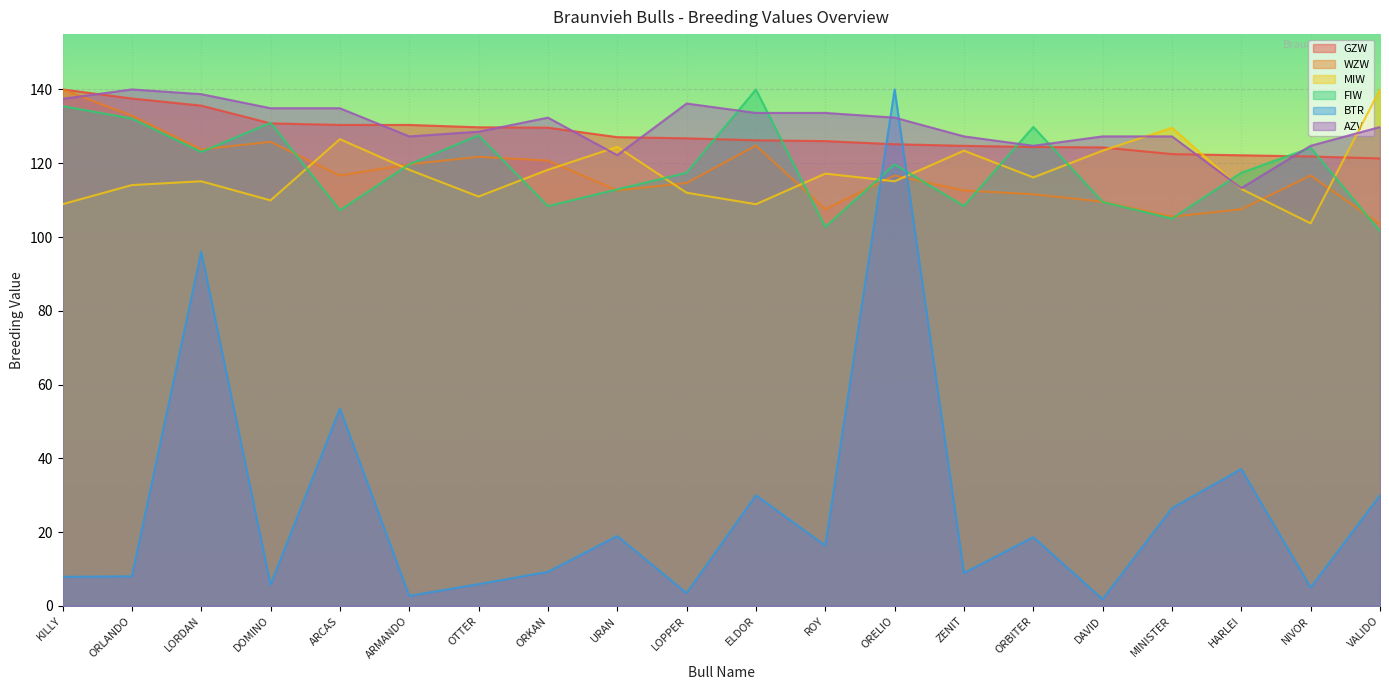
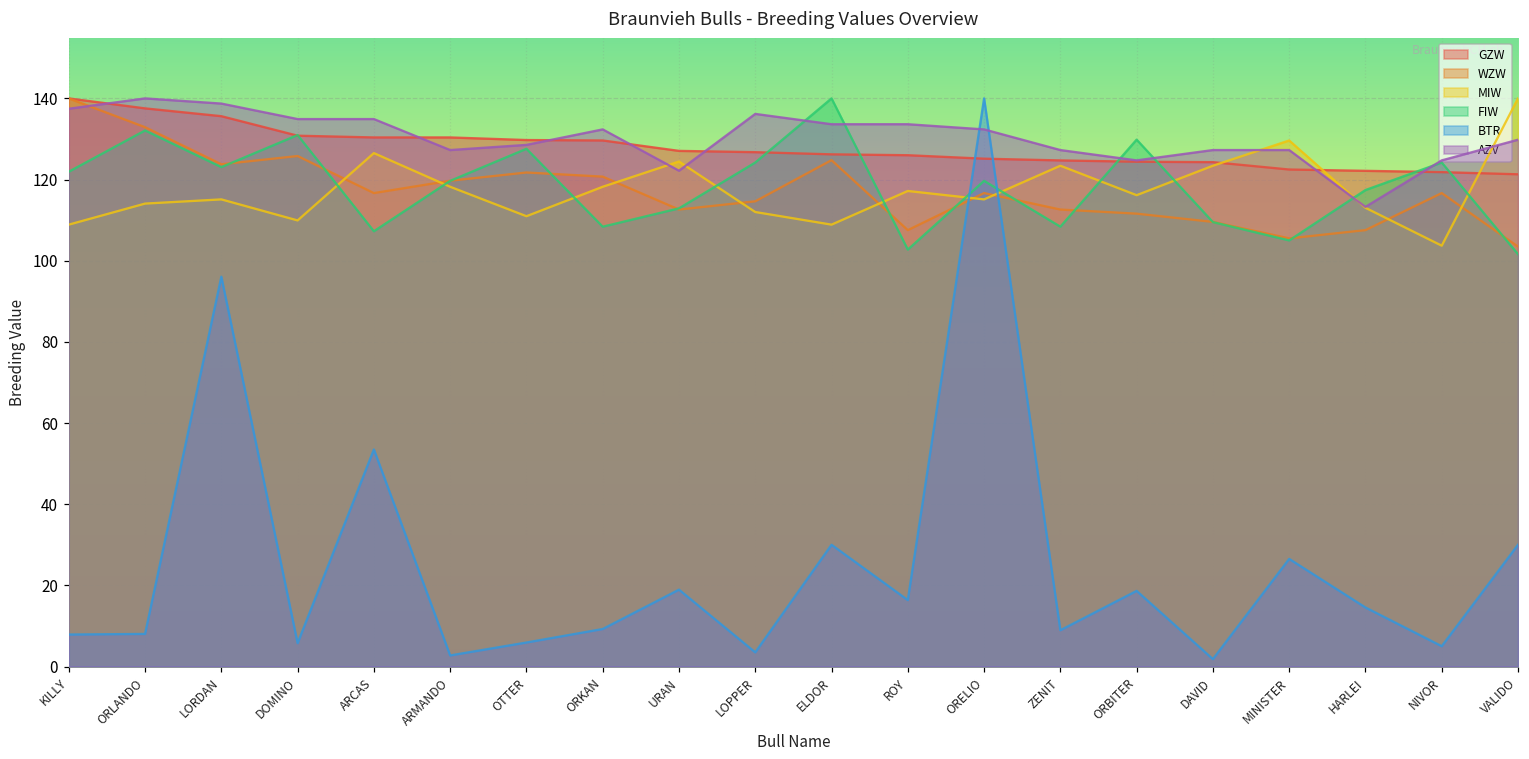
  {
    "FIW": {
-     "KILLY": 135,
+     "KILLY": 122,
      "ORLANDO": 132,
      "LORDAN": 123,
      "ARCAS": 107,
      "OTTER": 128,
      "ORKAN": 108,
-     "LOPPER": 117,
+     "LOPPER": 124,
      "ELDOR": 140,
      "ROY": 103,
      "ORELIO": 120,
      "ZENIT": 108,
      "ORBITER": 130,
      "HARLEI": 117,
      "VALIDO": 102
    },
    "BTR": {
      "KILLY": 8,
      "ORLANDO": 8,
      "LORDAN": 96,
      "DOMINO": 6,
      "ARCAS": 53,
      "ARMANDO": 3,
      "OTTER": 6,
      "ORKAN": 9,
      "URAN": 19,
      "LOPPER": 3,
      "ELDOR": 30,
      "ROY": 16,
      "ORELIO": 140,
      "ZENIT": 9,
      "ORBITER": 19,
      "DAVID": 2,
      "MINISTER": 27,
-     "HARLEI": 37,
+     "HARLEI": 15,
      "NIVOR": 5,
      "VALIDO": 30
    },
    "AZV": {
      "KILLY": 137,
      "ORLANDO": 140,
      "LORDAN": 139,
      "DOMINO": 135,
      "ARCAS": 135,
      "ARMANDO": 127,
      "OTTER": 129,
      "ORKAN": 132,
      "URAN": 122,
      "LOPPER": 136,
      "ELDOR": 134,
      "ROY": 134,
      "ORELIO": 132,
      "ZENIT": 127,
      "DAVID": 127,
      "MINISTER": 127,
      "VALIDO": 130
    }
  }
